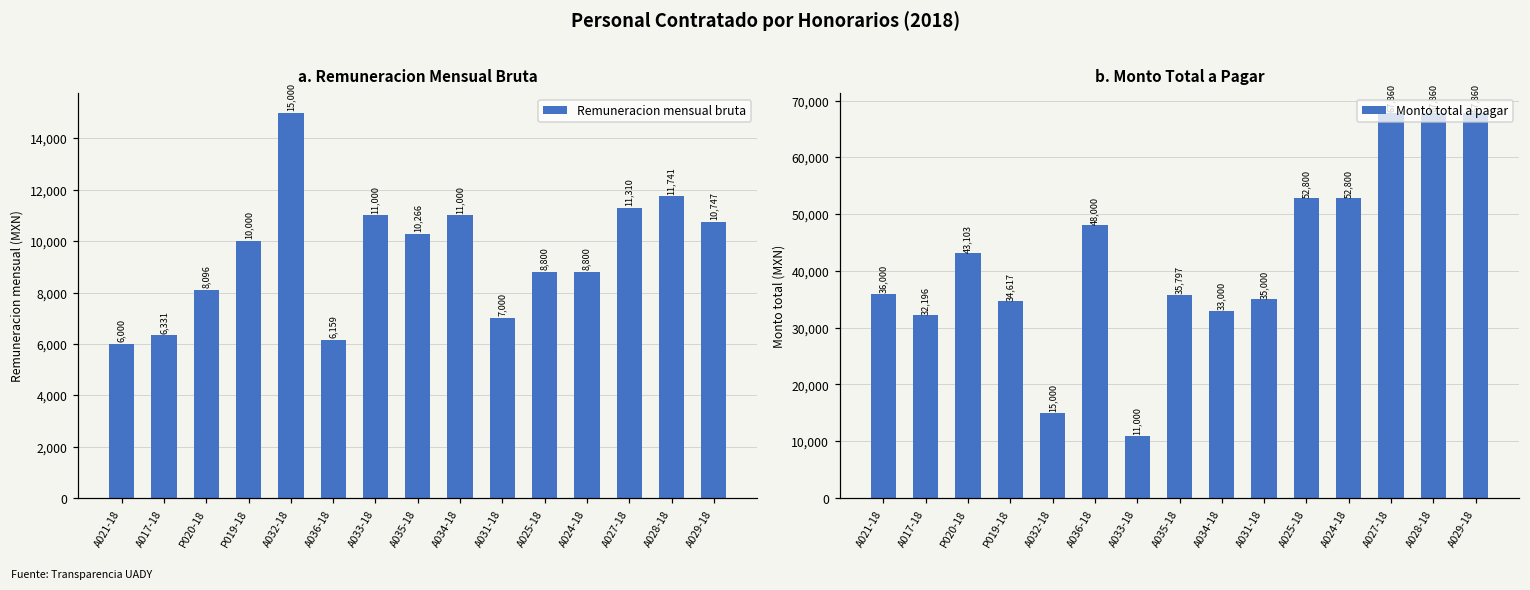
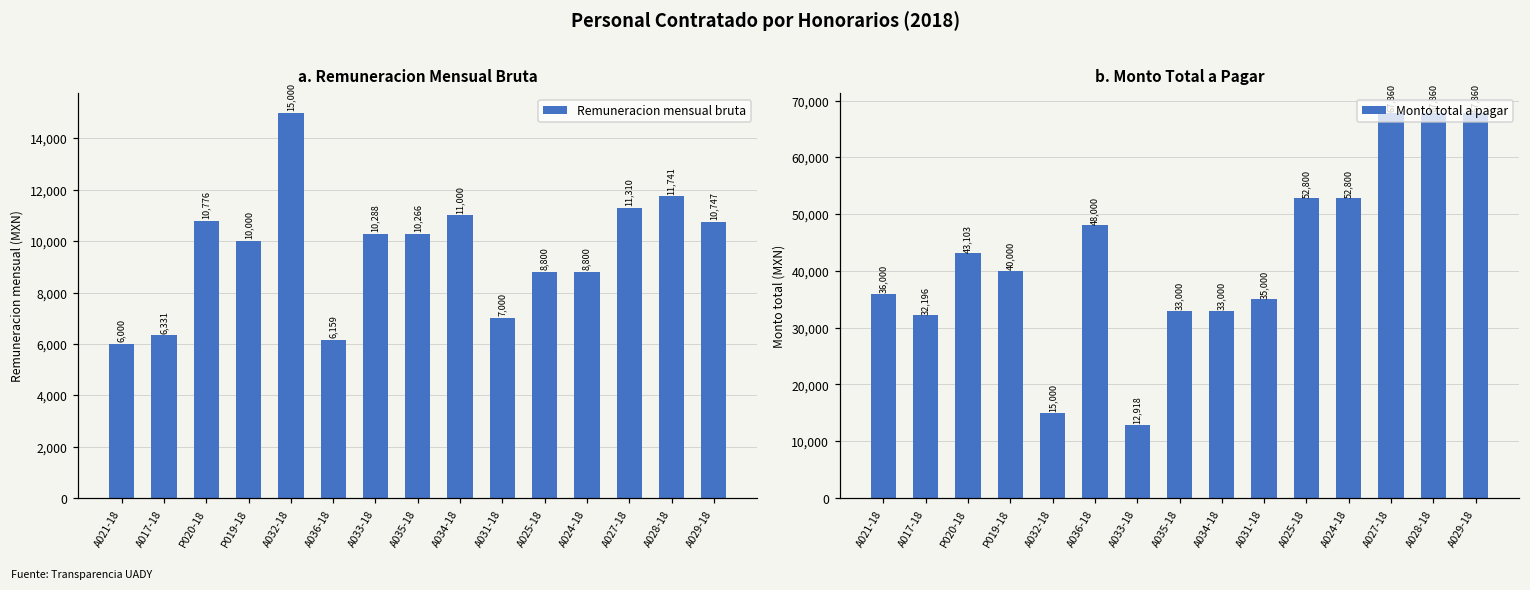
  {
    "a. Remuneracion Mensual Bruta": {
      "A021-18": "6,000",
      "A017-18": "6,331",
-     "P020-18": "8,096",
+     "P020-18": "10,776",
      "P019-18": "10,000",
      "A032-18": "15,000",
      "A036-18": "6,159",
-     "A033-18": "11,000",
+     "A033-18": "10,288",
      "A035-18": "10,266",
      "A034-18": "11,000",
      "A031-18": "7,000",
      "A025-18": "8,800",
      "A024-18": "8,800",
      "A027-18": "11,310",
      "A028-18": "11,741",
      "A029-18": "10,747"
    },
    "b. Monto Total a Pagar": {
      "A021-18": "36,000",
      "A017-18": "32,196",
      "P020-18": "43,103",
-     "P019-18": "34,617",
+     "P019-18": "40,000",
      "A032-18": "15,000",
      "A036-18": "48,000",
-     "A033-18": "11,000",
-     "A035-18": "35,797",
+     "A033-18": "12,918",
+     "A035-18": "33,000",
      "A034-18": "33,000",
      "A031-18": "35,000",
      "A025-18": "52,800",
      "A024-18": "52,800"
    }
  }
